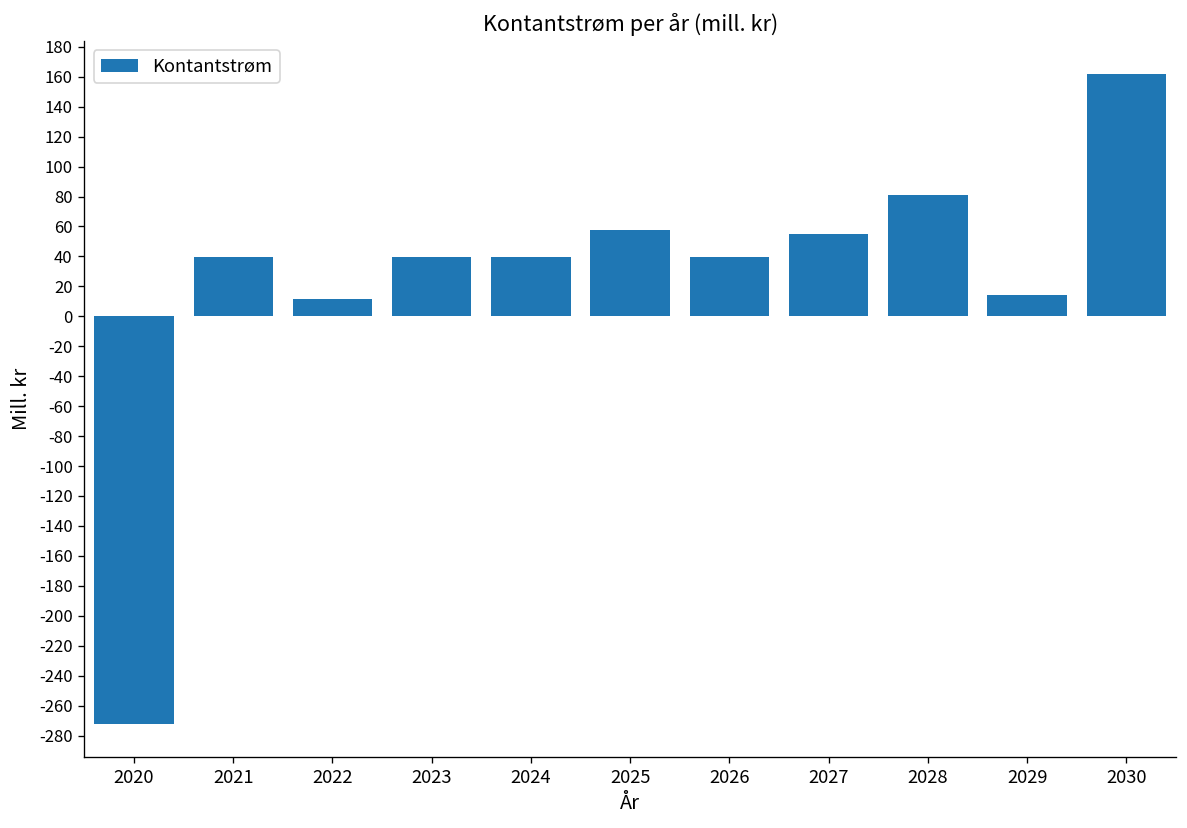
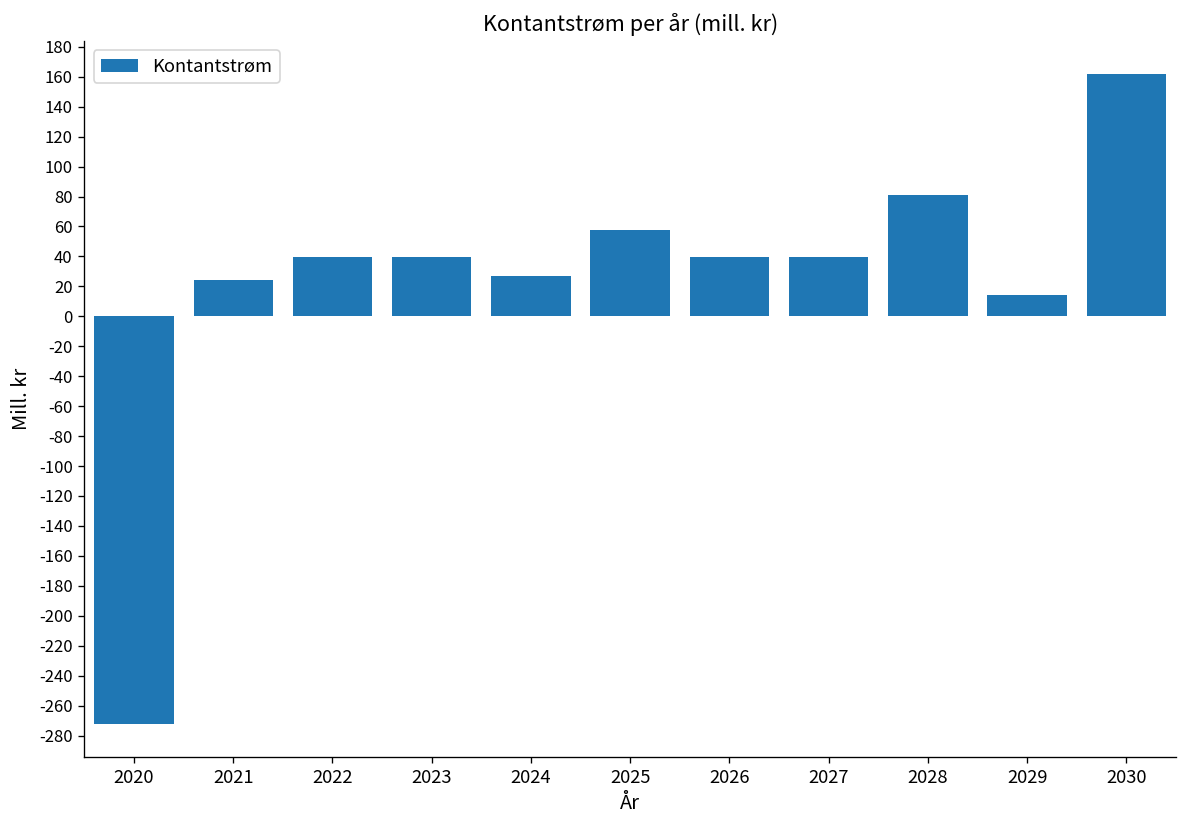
  {
    "2020": -273,
-   "2021": 39,
-   "2022": 12,
+   "2021": 24,
+   "2022": 39,
    "2023": 39,
-   "2024": 39,
+   "2024": 27,
    "2025": 58,
    "2026": 39,
-   "2027": 55,
+   "2027": 39,
    "2028": 81,
    "2029": 14,
    "2030": 162
  }
